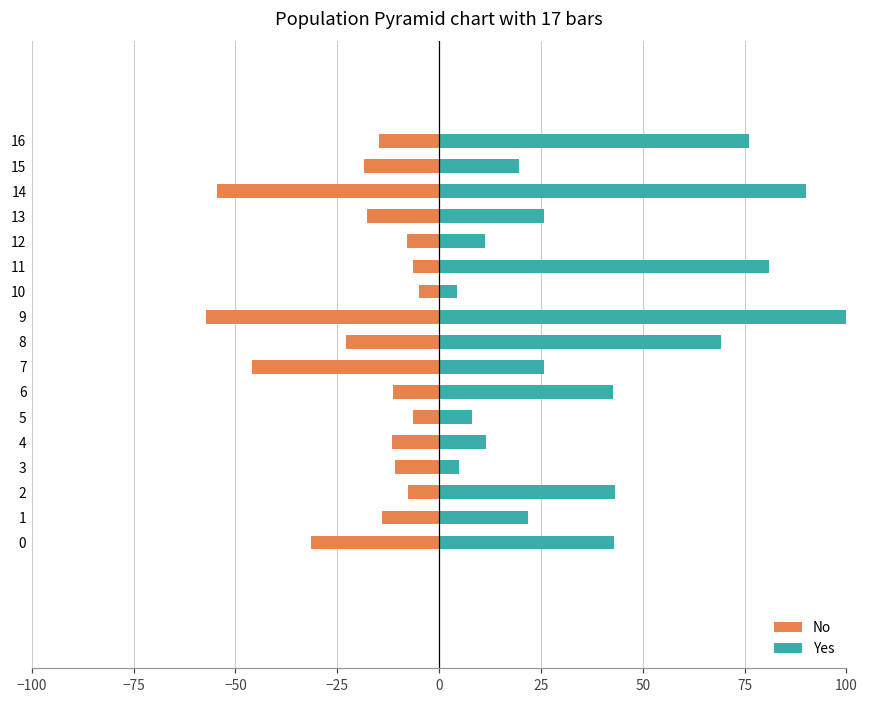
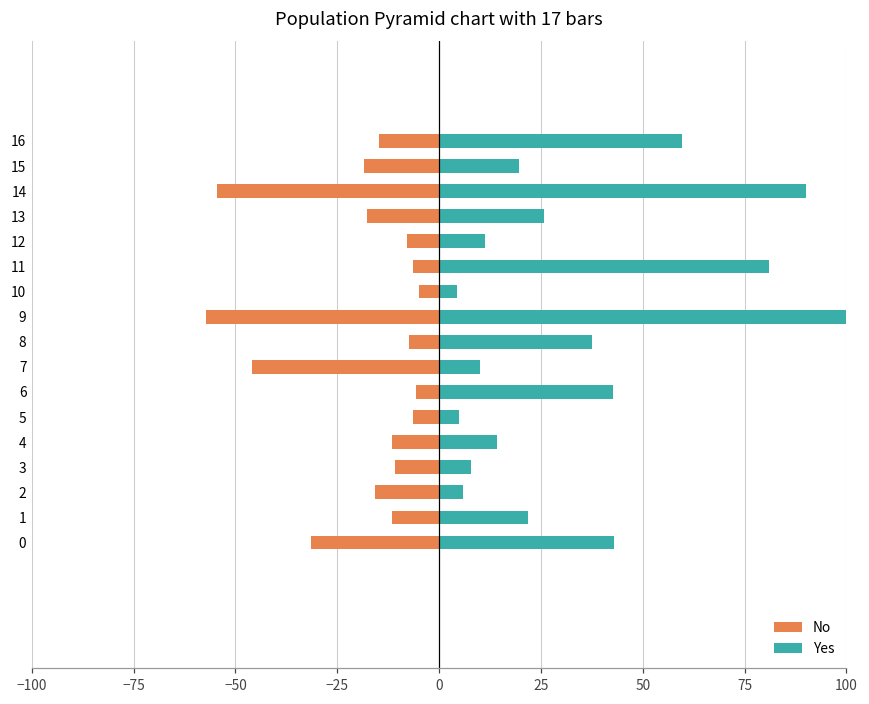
  {
    "No": {
      "16": -15,
      "15": -18,
      "14": -55,
      "13": -18,
      "12": -8,
      "11": -6,
      "10": -5,
      "9": -57,
-     "8": -23,
+     "8": -7,
      "7": -46,
-     "6": -11,
+     "6": -6,
      "5": -6,
      "4": -12,
      "3": -11,
-     "2": -8,
-     "1": -14,
+     "2": -16,
+     "1": -12,
      "0": -31
    },
    "Yes": {
-     "16": 76,
+     "16": 60,
      "15": 20,
      "14": 90,
      "13": 26,
      "12": 11,
      "11": 81,
      "10": 4,
      "9": 100,
-     "8": 69,
-     "7": 26,
+     "8": 38,
+     "7": 10,
      "6": 43,
-     "5": 8,
-     "4": 11,
-     "3": 5,
-     "2": 43,
+     "5": 5,
+     "4": 14,
+     "3": 8,
+     "2": 6,
      "1": 22,
      "0": 43
    }
  }
